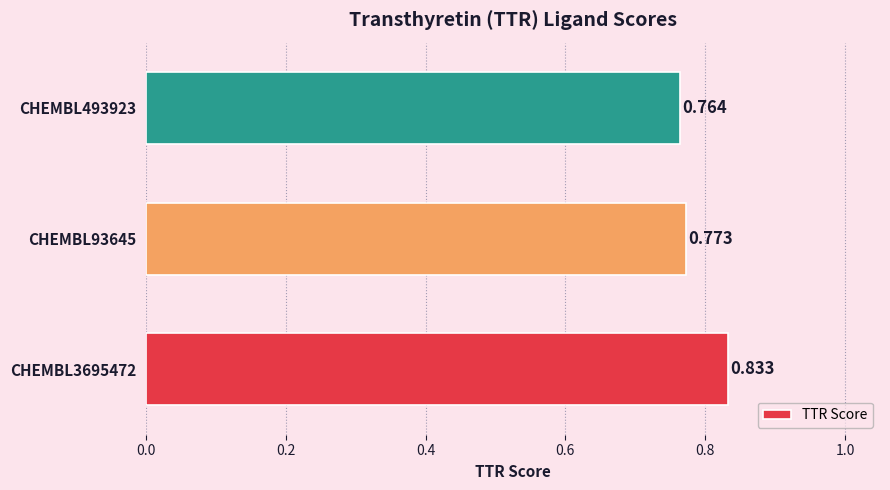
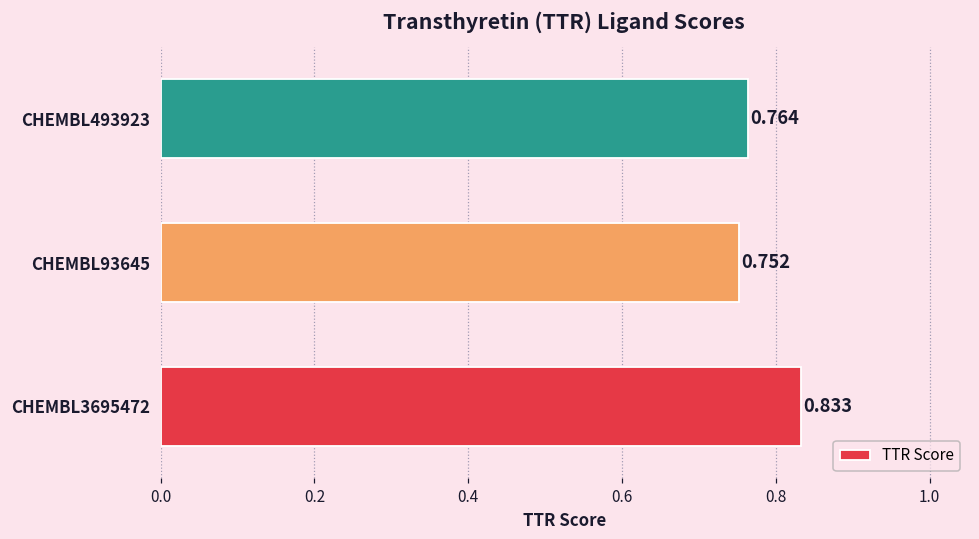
  {
    "CHEMBL493923": 0.764,
-   "CHEMBL93645": 0.773,
+   "CHEMBL93645": 0.752,
    "CHEMBL3695472": 0.833
  }
